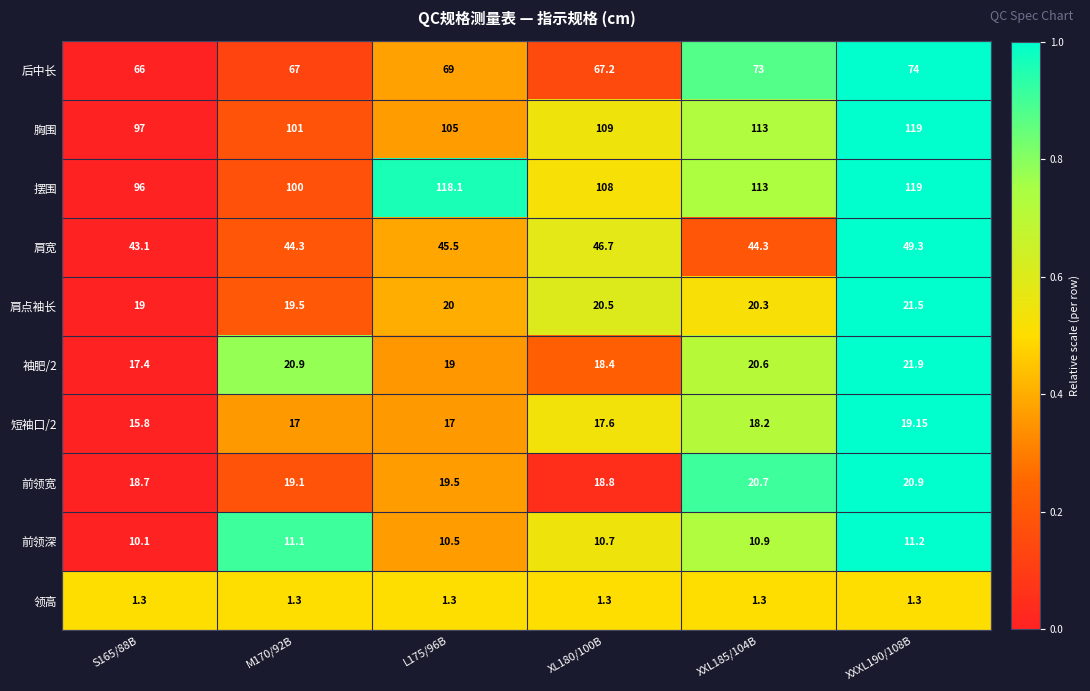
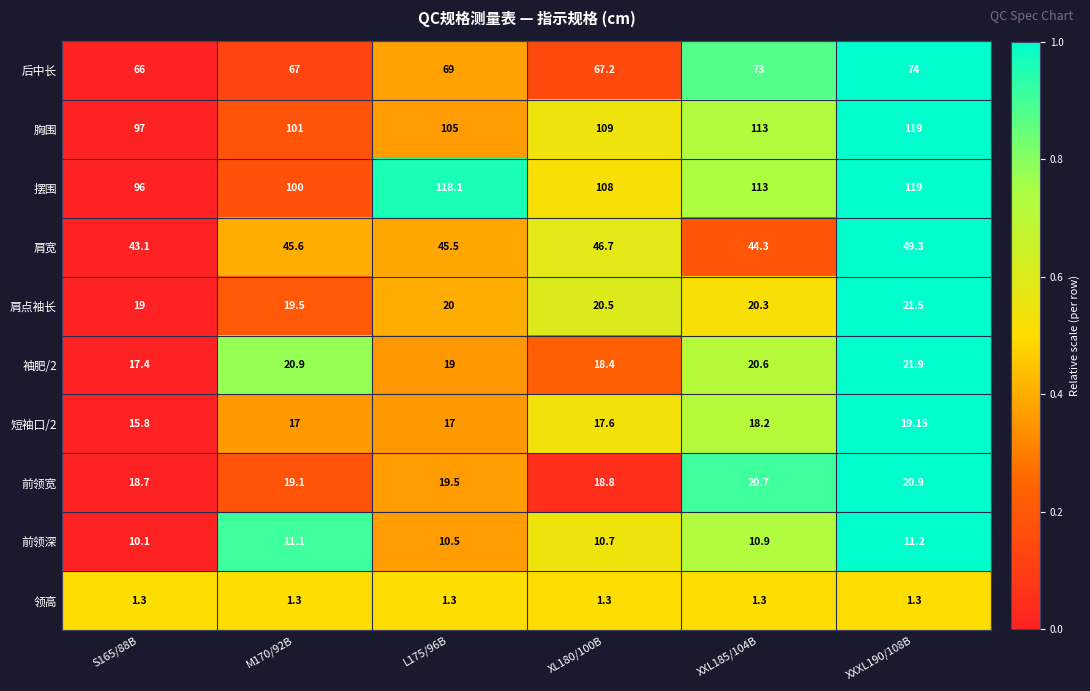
  {
    "后中长": {
      "S165/88B": 66,
      "M170/92B": 67,
      "L175/96B": 69,
      "XL180/100B": 67.2,
      "XXL185/104B": 73,
      "XXXL190/108B": 74
    },
    "胸围": {
      "S165/88B": 97,
      "M170/92B": 101,
      "L175/96B": 105,
      "XL180/100B": 109,
      "XXL185/104B": 113,
      "XXXL190/108B": 119
    },
    "摆围": {
      "S165/88B": 96,
      "M170/92B": 100,
      "L175/96B": 118.1,
      "XL180/100B": 108,
      "XXL185/104B": 113,
      "XXXL190/108B": 119
    },
    "肩宽": {
      "S165/88B": 43.1,
-     "M170/92B": 44.3,
+     "M170/92B": 45.6,
      "L175/96B": 45.5,
      "XL180/100B": 46.7,
      "XXL185/104B": 44.3,
      "XXXL190/108B": 49.3
    },
    "肩点袖长": {
      "S165/88B": 19,
      "M170/92B": 19.5,
      "L175/96B": 20,
      "XL180/100B": 20.5,
      "XXL185/104B": 20.3,
      "XXXL190/108B": 21.5
    },
    "袖肥/2": {
      "S165/88B": 17.4,
      "M170/92B": 20.9,
      "L175/96B": 19,
      "XL180/100B": 18.4,
      "XXL185/104B": 20.6,
      "XXXL190/108B": 21.9
    },
    "短袖口/2": {
      "S165/88B": 15.8,
      "M170/92B": 17,
      "L175/96B": 17,
      "XL180/100B": 17.6,
      "XXL185/104B": 18.2,
      "XXXL190/108B": 19.15
    },
    "前领宽": {
      "S165/88B": 18.7,
      "M170/92B": 19.1,
      "L175/96B": 19.5,
      "XL180/100B": 18.8,
      "XXL185/104B": 20.7,
      "XXXL190/108B": 20.9
    },
    "前领深": {
      "S165/88B": 10.1,
      "M170/92B": 11.1,
      "L175/96B": 10.5,
      "XL180/100B": 10.7,
      "XXL185/104B": 10.9,
      "XXXL190/108B": 11.2
    },
    "领高": {
      "S165/88B": 1.3,
      "M170/92B": 1.3,
      "L175/96B": 1.3,
      "XL180/100B": 1.3,
      "XXL185/104B": 1.3,
      "XXXL190/108B": 1.3
    }
  }
